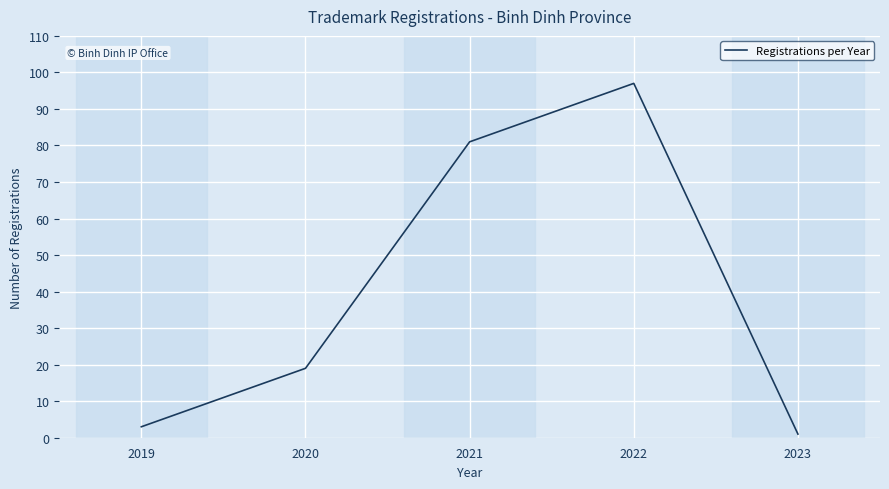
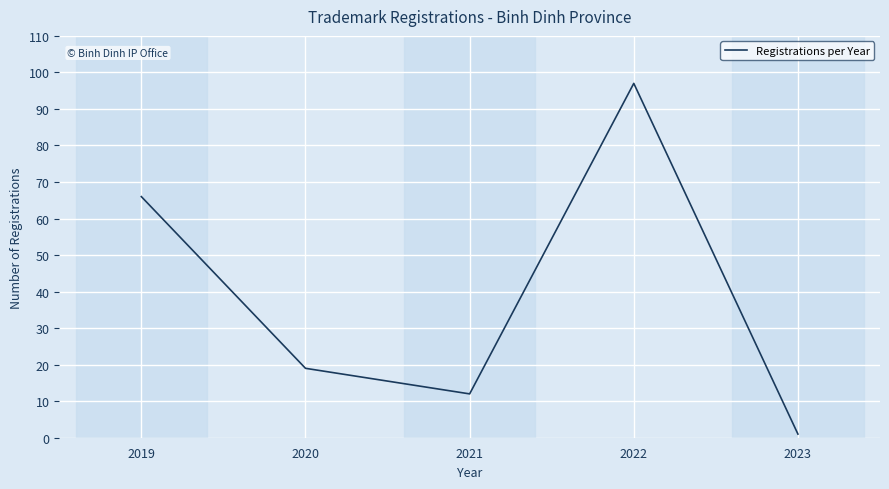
  {
-   "2019": 3,
+   "2019": 66,
    "2020": 19,
-   "2021": 81,
+   "2021": 12,
    "2022": 97,
    "2023": 1
  }
